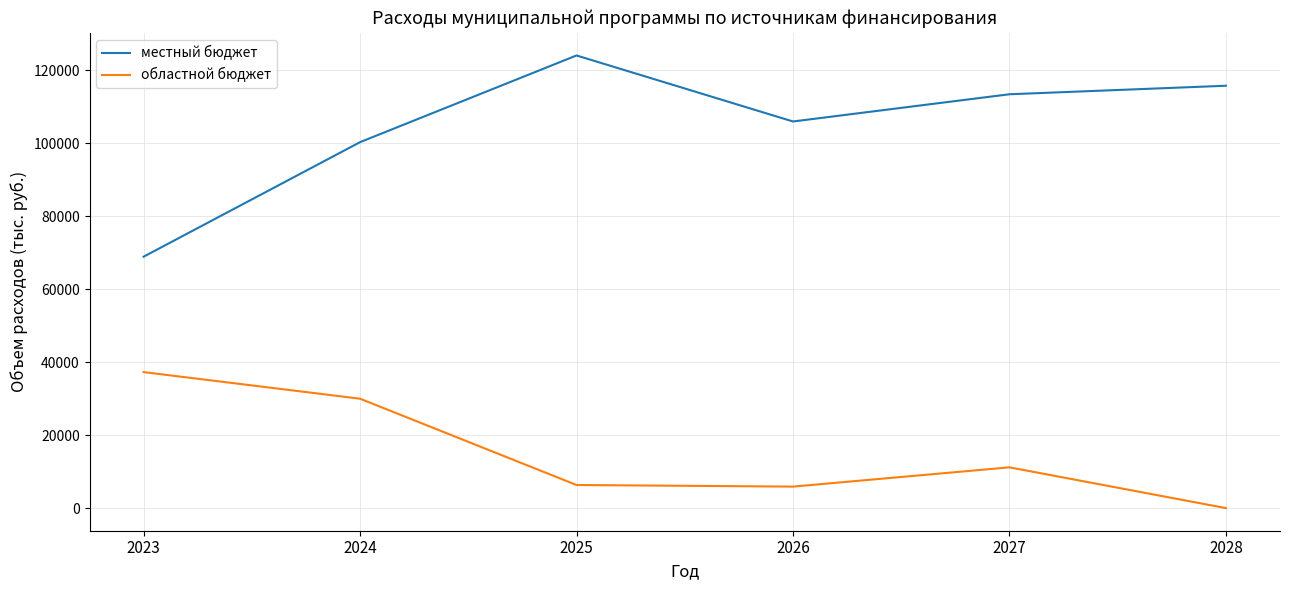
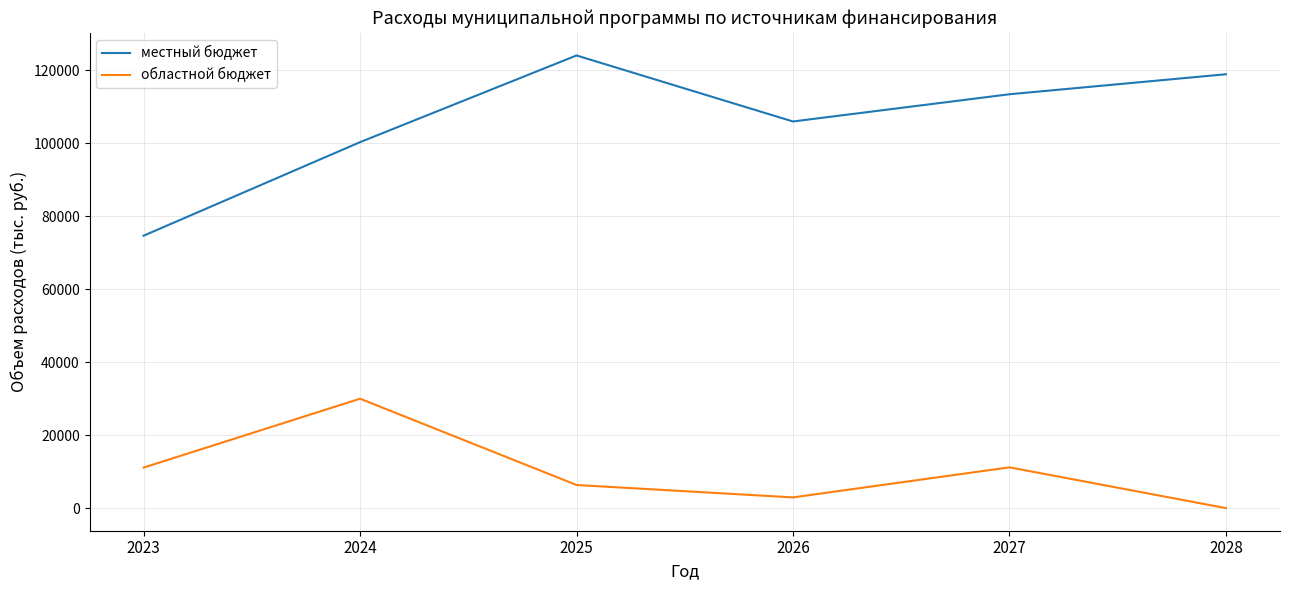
  {
    "местный бюджет": {
-     "2023": 69000,
+     "2023": 75000,
      "2024": 100000,
      "2025": 124000,
      "2026": 106000,
      "2027": 113000,
-     "2028": 116000
+     "2028": 119000
    },
    "областной бюджет": {
-     "2023": 37000,
+     "2023": 11000,
      "2024": 30000,
      "2025": 6000,
-     "2026": 6000,
+     "2026": 3000,
      "2027": 11000,
      "2028": 0
    }
  }
